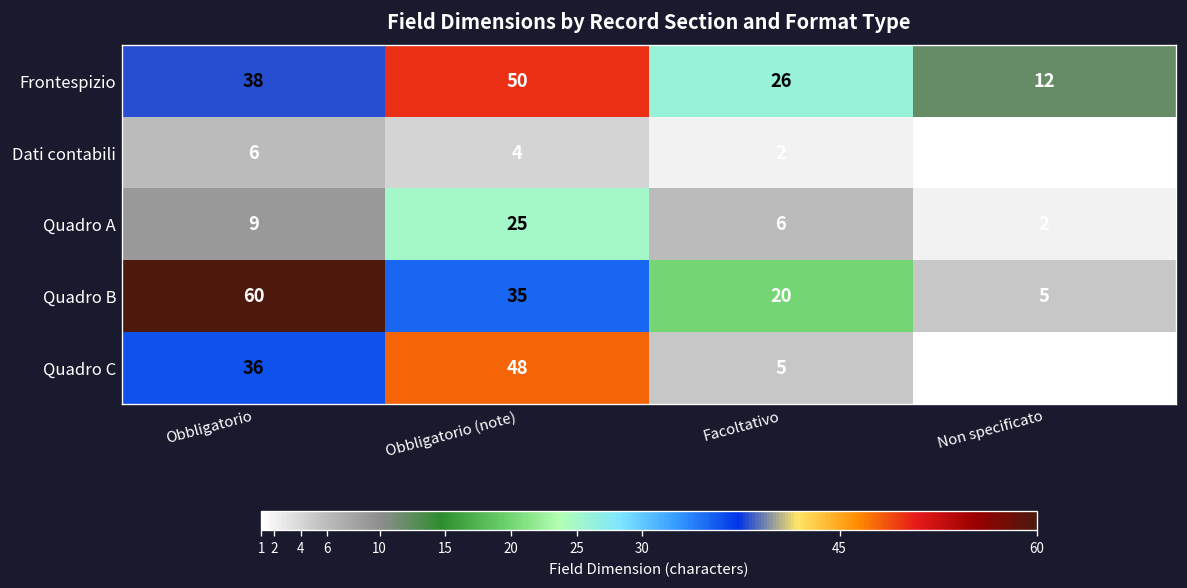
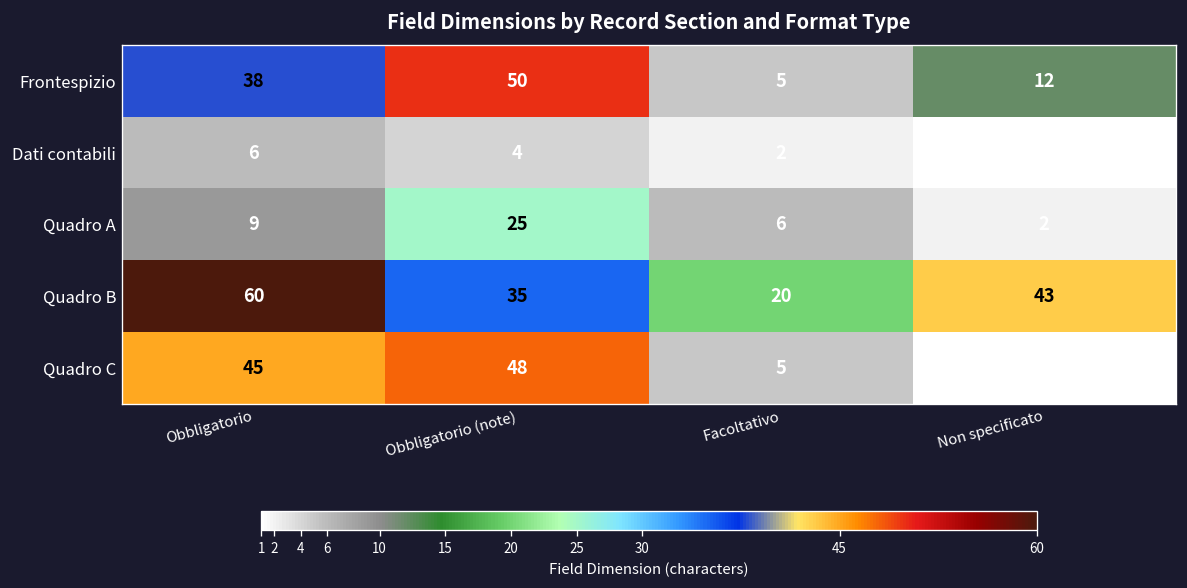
  {
    "Frontespizio": {
      "Obbligatorio": 38,
      "Obbligatorio (note)": 50,
-     "Facoltativo": 26,
+     "Facoltativo": 5,
      "Non specificato": 12
    },
    "Dati contabili": {
      "Obbligatorio": 6
    },
    "Quadro A": {
      "Obbligatorio": 9,
      "Obbligatorio (note)": 25,
      "Facoltativo": 6
    },
    "Quadro B": {
      "Obbligatorio": 60,
      "Obbligatorio (note)": 35,
      "Facoltativo": 20,
-     "Non specificato": 5
+     "Non specificato": 43
    },
    "Quadro C": {
-     "Obbligatorio": 36,
+     "Obbligatorio": 45,
      "Obbligatorio (note)": 48,
      "Facoltativo": 5
    }
  }
